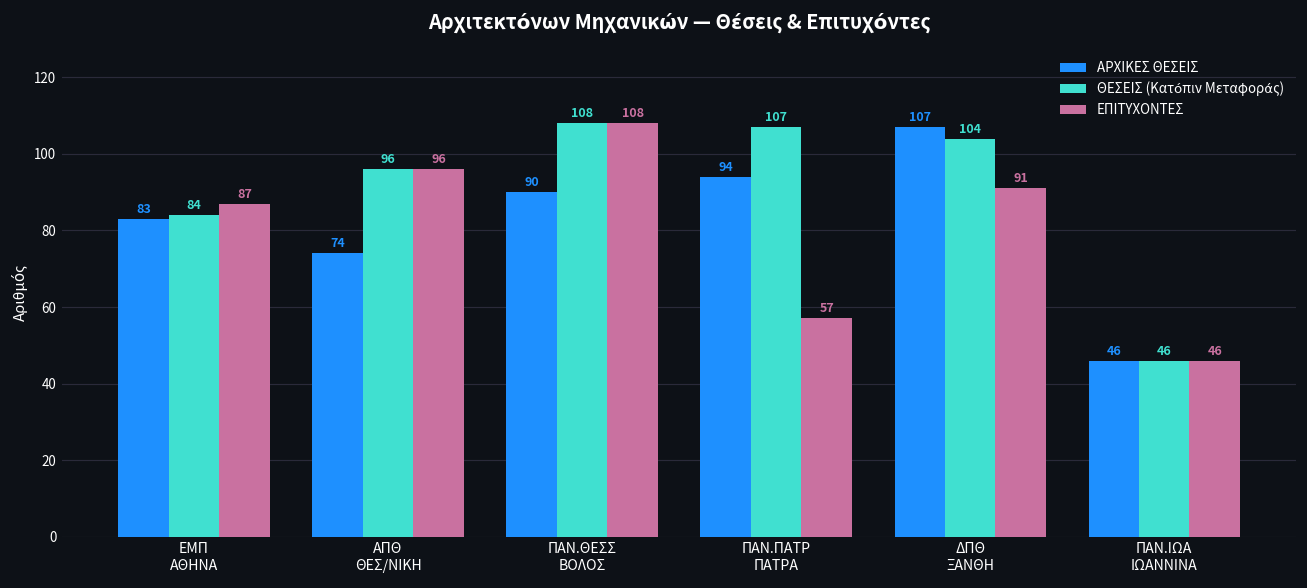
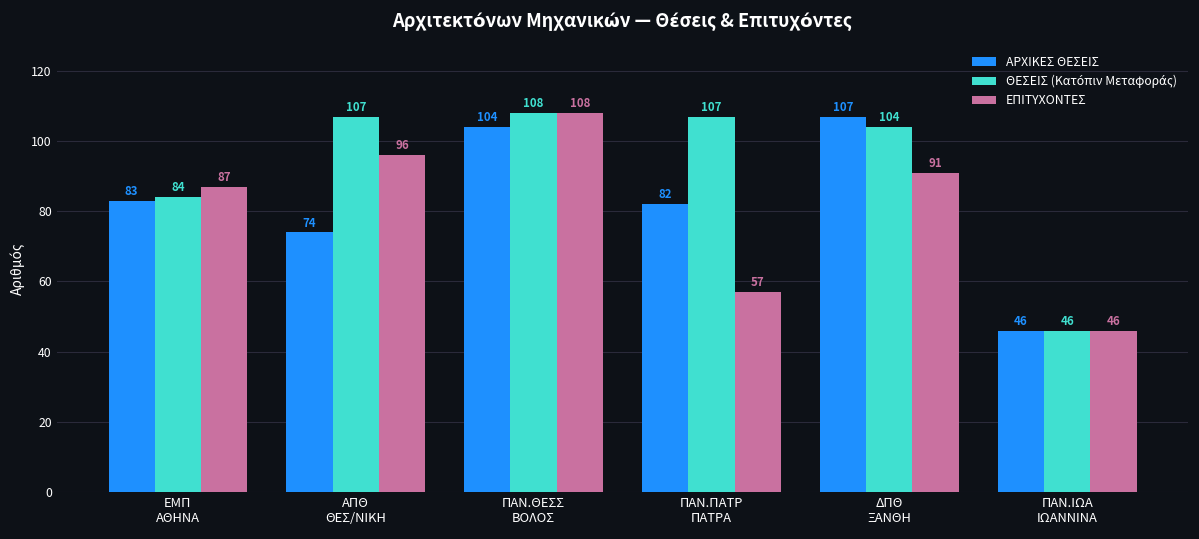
  {
    "ΑΡΧΙΚΕΣ ΘΕΣΕΙΣ": {
      "ΕΜΠ ΑΘΗΝΑ": 83,
      "ΑΠΘ ΘΕΣ/ΝΙΚΗ": 74,
-     "ΠΑΝ.ΘΕΣΣ ΒΟΛΟΣ": 90,
-     "ΠΑΝ.ΠΑΤΡ ΠΑΤΡΑ": 94,
+     "ΠΑΝ.ΘΕΣΣ ΒΟΛΟΣ": 104,
+     "ΠΑΝ.ΠΑΤΡ ΠΑΤΡΑ": 82,
      "ΔΠΘ ΞΑΝΘΗ": 107,
      "ΠΑΝ.ΙΩΑ ΙΩΑΝΝΙΝΑ": 46
    },
    "ΘΕΣΕΙΣ (Κατόπιν Μεταφοράς)": {
      "ΕΜΠ ΑΘΗΝΑ": 84,
-     "ΑΠΘ ΘΕΣ/ΝΙΚΗ": 96,
+     "ΑΠΘ ΘΕΣ/ΝΙΚΗ": 107,
      "ΠΑΝ.ΘΕΣΣ ΒΟΛΟΣ": 108,
      "ΠΑΝ.ΠΑΤΡ ΠΑΤΡΑ": 107,
      "ΔΠΘ ΞΑΝΘΗ": 104,
      "ΠΑΝ.ΙΩΑ ΙΩΑΝΝΙΝΑ": 46
    },
    "ΕΠΙΤΥΧΟΝΤΕΣ": {
      "ΕΜΠ ΑΘΗΝΑ": 87,
      "ΑΠΘ ΘΕΣ/ΝΙΚΗ": 96,
      "ΠΑΝ.ΘΕΣΣ ΒΟΛΟΣ": 108,
      "ΠΑΝ.ΠΑΤΡ ΠΑΤΡΑ": 57,
      "ΔΠΘ ΞΑΝΘΗ": 91,
      "ΠΑΝ.ΙΩΑ ΙΩΑΝΝΙΝΑ": 46
    }
  }
